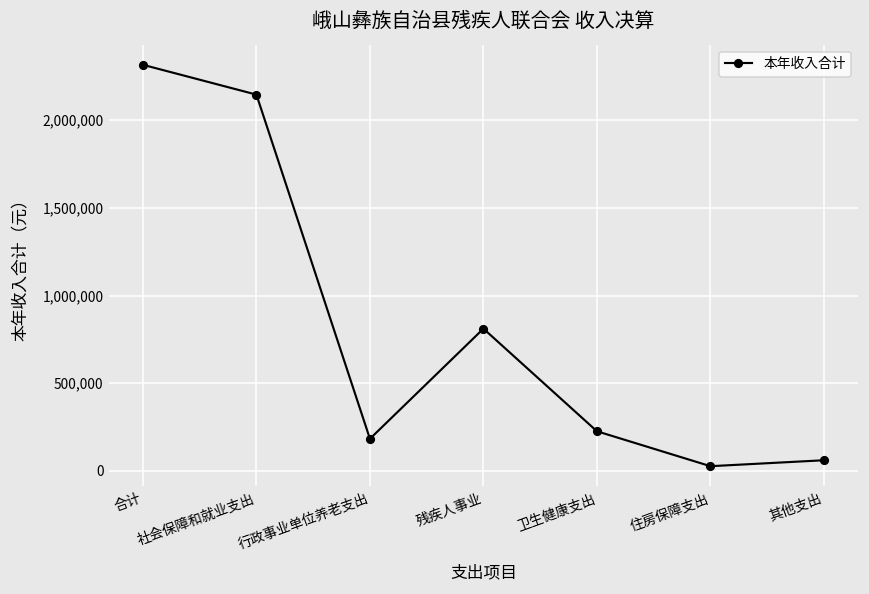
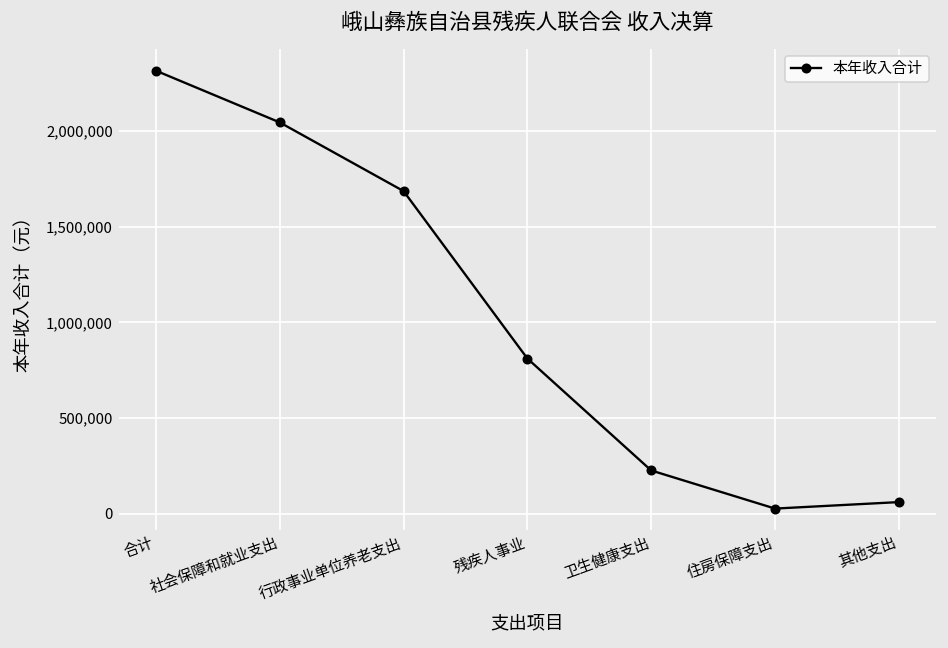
  {
    "合计": "2,320,000",
-   "社会保障和就业支出": "2,150,000",
-   "行政事业单位养老支出": "180,000",
+   "社会保障和就业支出": "2,050,000",
+   "行政事业单位养老支出": "1,690,000",
    "残疾人事业": "810,000",
    "卫生健康支出": "230,000",
    "住房保障支出": "30,000",
    "其他支出": "60,000"
  }
